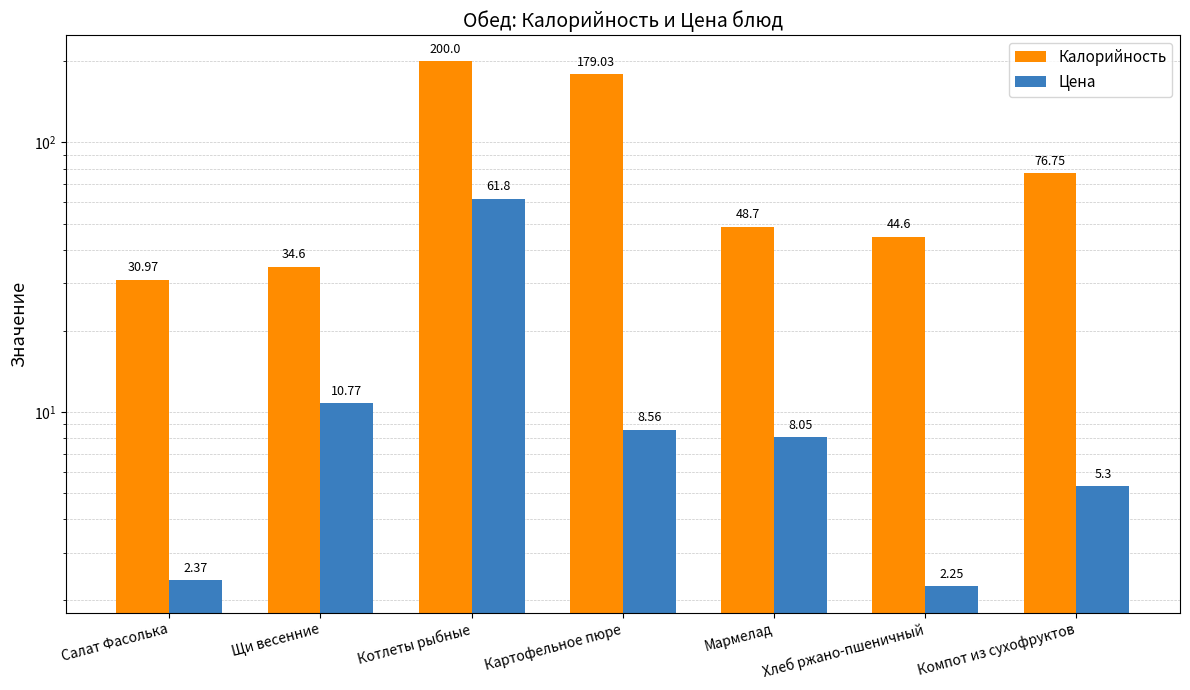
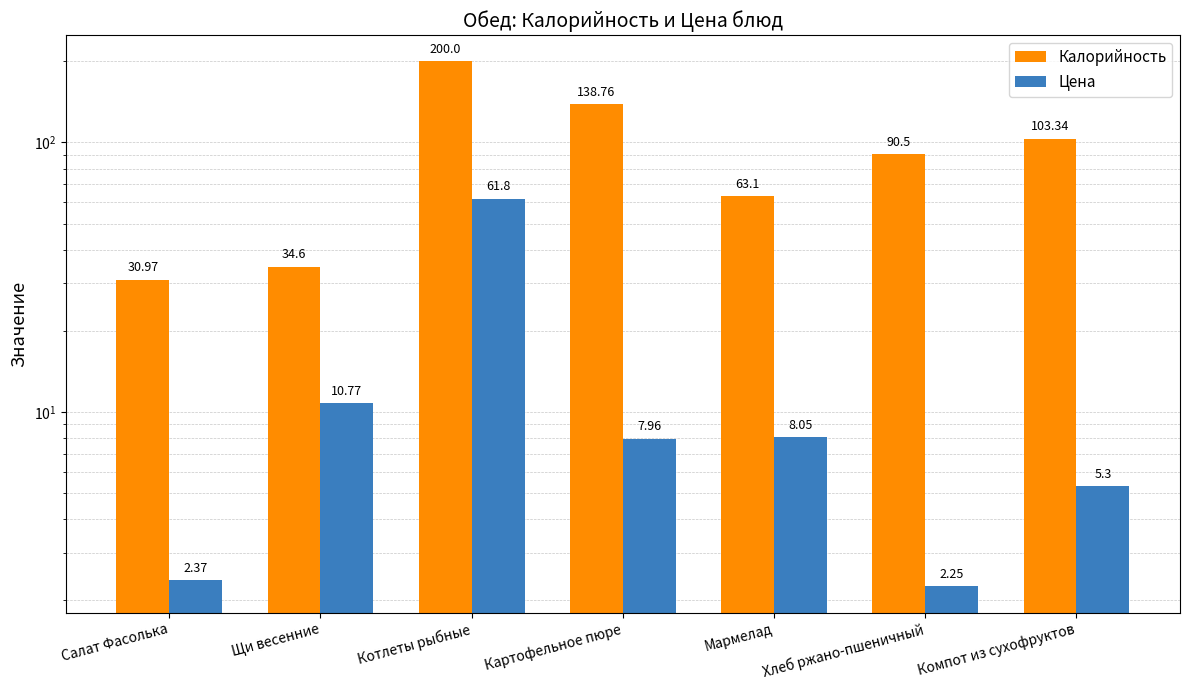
  {
    "Калорийность": {
      "Салат Фасолька": 30.97,
      "Щи весенние": 34.6,
      "Котлеты рыбные": 200.0,
-     "Картофельное пюре": 179.03,
-     "Мармелад": 48.7,
-     "Хлеб ржано-пшеничный": 44.6,
-     "Компот из сухофруктов": 76.75
+     "Картофельное пюре": 138.76,
+     "Мармелад": 63.1,
+     "Хлеб ржано-пшеничный": 90.5,
+     "Компот из сухофруктов": 103.34
    },
    "Цена": {
      "Салат Фасолька": 2.37,
      "Щи весенние": 10.77,
      "Котлеты рыбные": 61.8,
-     "Картофельное пюре": 8.56,
+     "Картофельное пюре": 7.96,
      "Мармелад": 8.05,
      "Хлеб ржано-пшеничный": 2.25,
      "Компот из сухофруктов": 5.3
    }
  }
